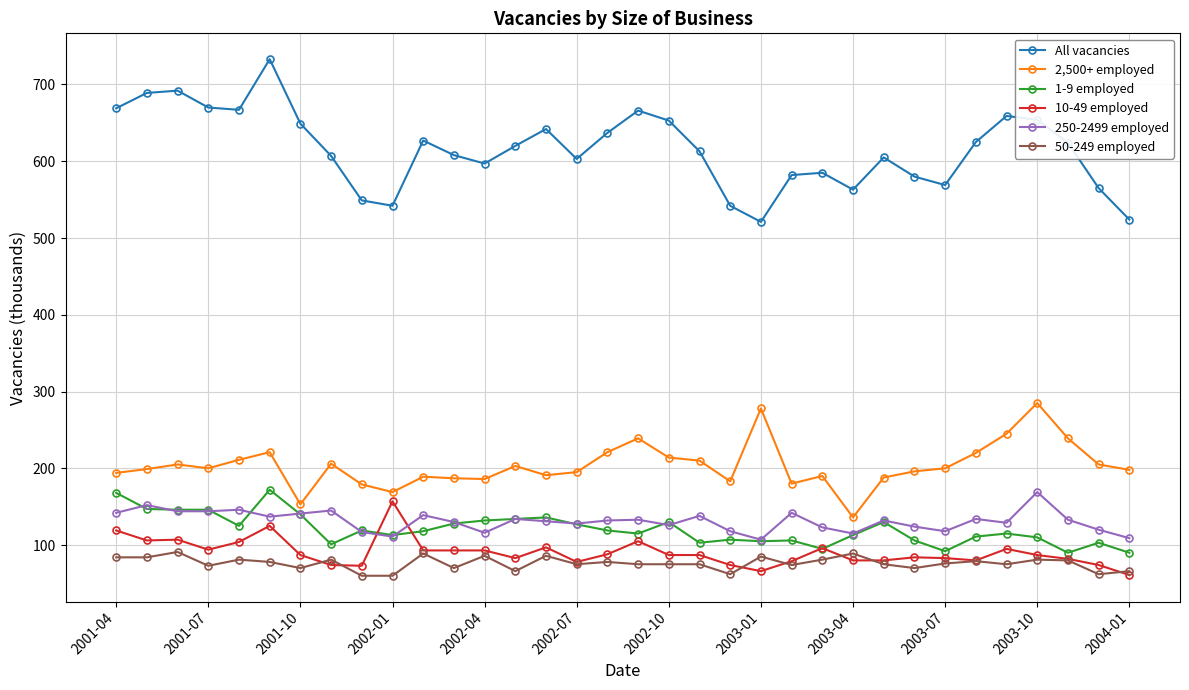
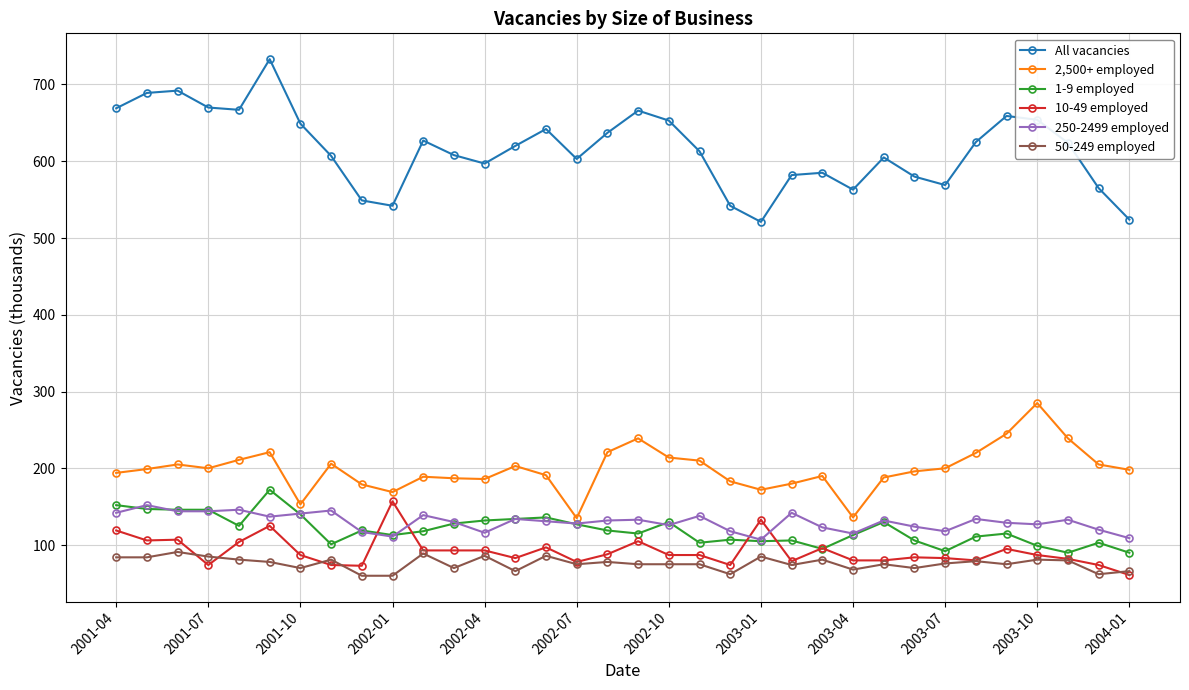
  {
    "All vacancies": {
      "2001-04": 670,
      "2001-07": 670,
      "2001-10": 650,
      "2002-01": 540,
      "2002-04": 600,
      "2002-07": 600,
      "2002-10": 650,
      "2003-01": 520,
      "2003-04": 560,
      "2003-07": 570,
      "2004-01": 520
    },
    "2,500+ employed": {
      "2001-04": 190,
      "2001-07": 200,
      "2001-10": 150,
      "2002-01": 170,
      "2002-04": 190,
-     "2002-07": 200,
+     "2002-07": 140,
      "2002-10": 210,
-     "2003-01": 280,
+     "2003-01": 170,
      "2003-04": 140,
      "2003-07": 200,
      "2003-10": 290,
      "2004-01": 200
    },
    "1-9 employed": {
-     "2001-04": 170,
+     "2001-04": 150,
      "2002-04": 130,
      "2002-10": 130,
      "2003-07": 90,
-     "2003-10": 110,
+     "2003-10": 100,
      "2004-01": 90
    },
    "10-49 employed": {
      "2001-04": 120,
-     "2001-07": 90,
+     "2001-07": 70,
      "2001-10": 90,
      "2002-01": 160,
      "2002-04": 90,
      "2002-10": 90,
-     "2003-01": 70,
+     "2003-01": 130,
      "2003-04": 80,
      "2003-07": 80,
      "2003-10": 90,
      "2004-01": 60
    },
    "250-2499 employed": {
      "2001-04": 140,
      "2002-04": 120,
      "2002-10": 130,
      "2003-07": 120,
-     "2003-10": 170,
+     "2003-10": 130,
      "2004-01": 110
    },
    "50-249 employed": {
      "2001-04": 80,
-     "2001-07": 70,
+     "2001-07": 90,
      "2001-10": 70,
      "2002-01": 60,
      "2002-04": 90,
      "2002-10": 80,
      "2003-01": 90,
-     "2003-04": 90,
+     "2003-04": 70,
      "2003-07": 80,
      "2003-10": 80,
      "2004-01": 70
    }
  }
